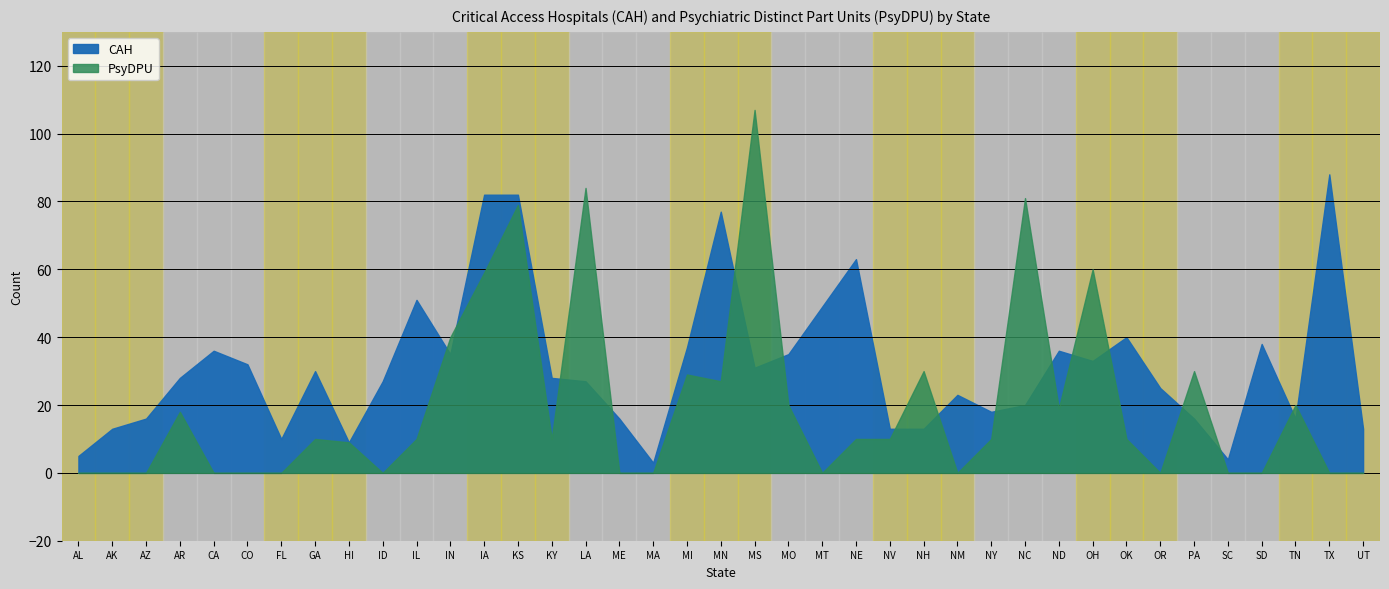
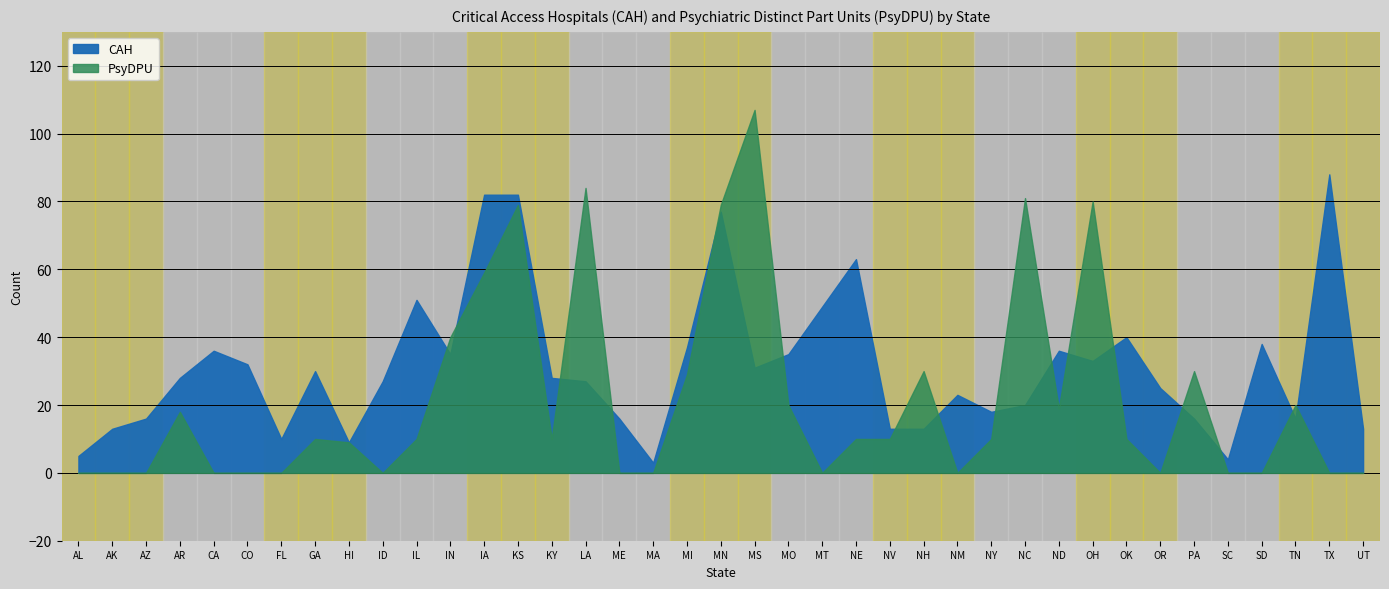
  {
    "CAH": {
      "AL": 5,
      "AK": 13,
      "AZ": 16,
      "AR": 28,
      "CA": 36,
      "CO": 32,
      "FL": 10,
      "GA": 30,
      "ID": 27,
      "IL": 51,
      "IN": 35,
      "IA": 82,
      "KS": 82,
      "KY": 28,
      "LA": 27,
      "ME": 16,
      "MA": 3,
      "MI": 37,
      "MN": 77,
      "MS": 31,
      "MO": 35,
      "MT": 49,
      "NE": 63,
      "NV": 13,
      "NH": 13,
      "NM": 23,
      "NY": 18,
      "NC": 20,
      "ND": 36,
      "OH": 33,
      "OK": 40,
      "OR": 25,
      "PA": 16,
      "SC": 4,
      "SD": 38,
      "TN": 16,
      "TX": 88,
      "UT": 13
    },
    "PsyDPU": {
      "AL": 0,
      "AK": 0,
      "AZ": 0,
      "AR": 18,
      "CA": 0,
      "CO": 0,
      "FL": 0,
      "GA": 10,
      "ID": 0,
      "IL": 10,
      "IN": 40,
      "IA": 59,
      "KS": 79,
      "KY": 10,
      "LA": 84,
      "ME": 0,
      "MA": 0,
      "MI": 29,
-     "MN": 27,
+     "MN": 79,
      "MS": 107,
      "MO": 20,
      "MT": 0,
      "NE": 10,
      "NV": 10,
      "NH": 30,
      "NM": 0,
      "NY": 10,
      "NC": 81,
      "ND": 19,
-     "OH": 60,
+     "OH": 80,
      "OK": 10,
      "OR": 0,
      "PA": 30,
      "SC": 0,
      "SD": 0,
      "TN": 20,
      "TX": 0,
      "UT": 0
    }
  }
